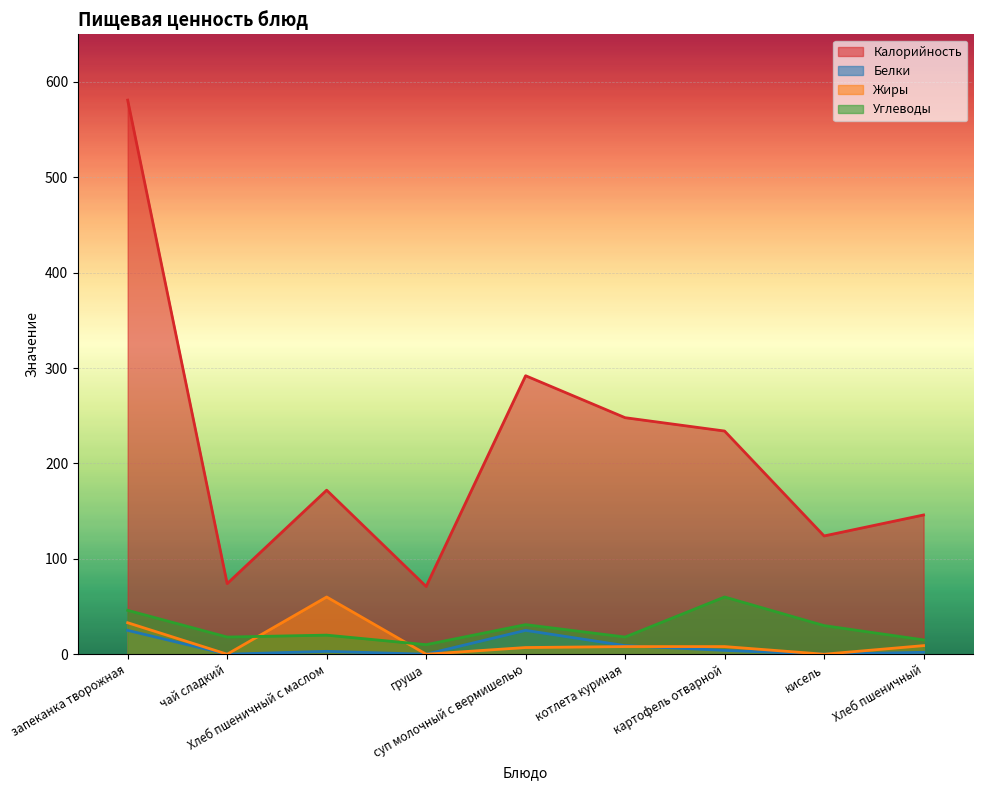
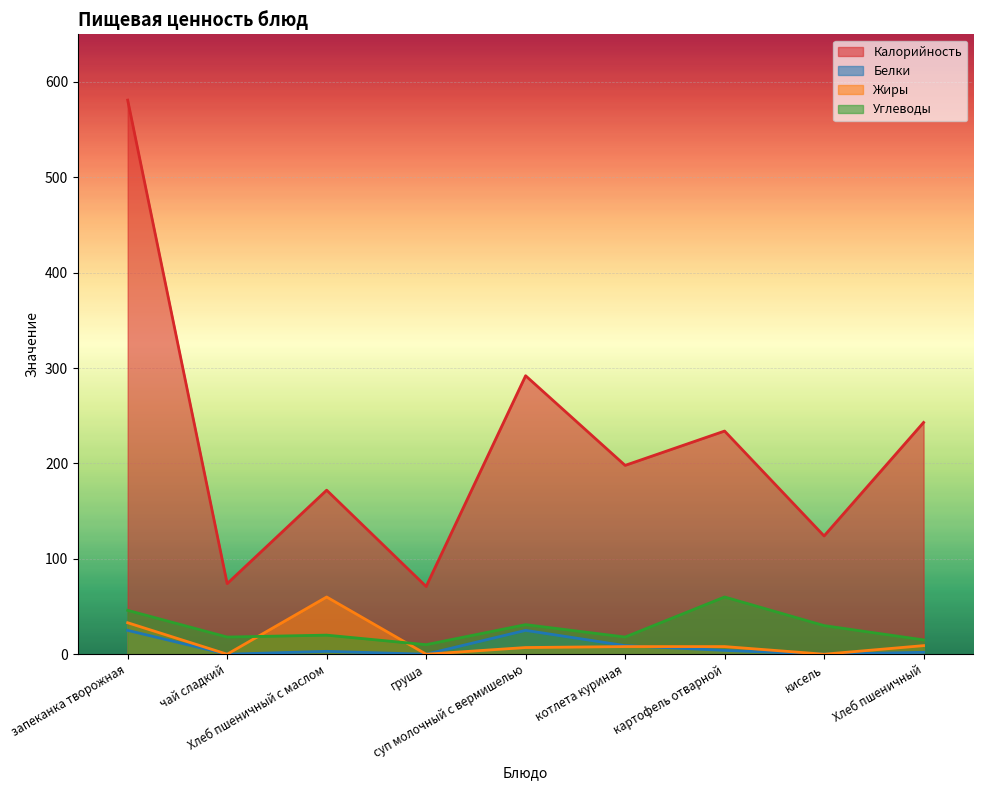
  {
    "Калорийность": {
      "запеканка творожная": 580,
      "чай сладкий": 70,
      "Хлеб пшеничный с маслом": 170,
      "груша": 70,
      "суп молочный с вермишелью": 290,
-     "котлета куриная": 250,
+     "котлета куриная": 200,
      "картофель отварной": 230,
      "кисель": 120,
-     "Хлеб пшеничный": 150
+     "Хлеб пшеничный": 240
    },
    "Белки": {
      "запеканка творожная": 30,
      "Хлеб пшеничный с маслом": 0,
      "суп молочный с вермишелью": 30,
      "картофель отварной": 0,
      "Хлеб пшеничный": 0
    },
    "Жиры": {
      "запеканка творожная": 30,
      "Хлеб пшеничный с маслом": 60,
      "суп молочный с вермишелью": 10,
      "картофель отварной": 10,
      "Хлеб пшеничный": 10
    },
    "Углеводы": {
      "запеканка творожная": 50,
      "чай сладкий": 20,
      "Хлеб пшеничный с маслом": 20,
      "груша": 10,
      "суп молочный с вермишелью": 30,
      "котлета куриная": 20,
      "картофель отварной": 60,
      "кисель": 30,
      "Хлеб пшеничный": 20
    }
  }
